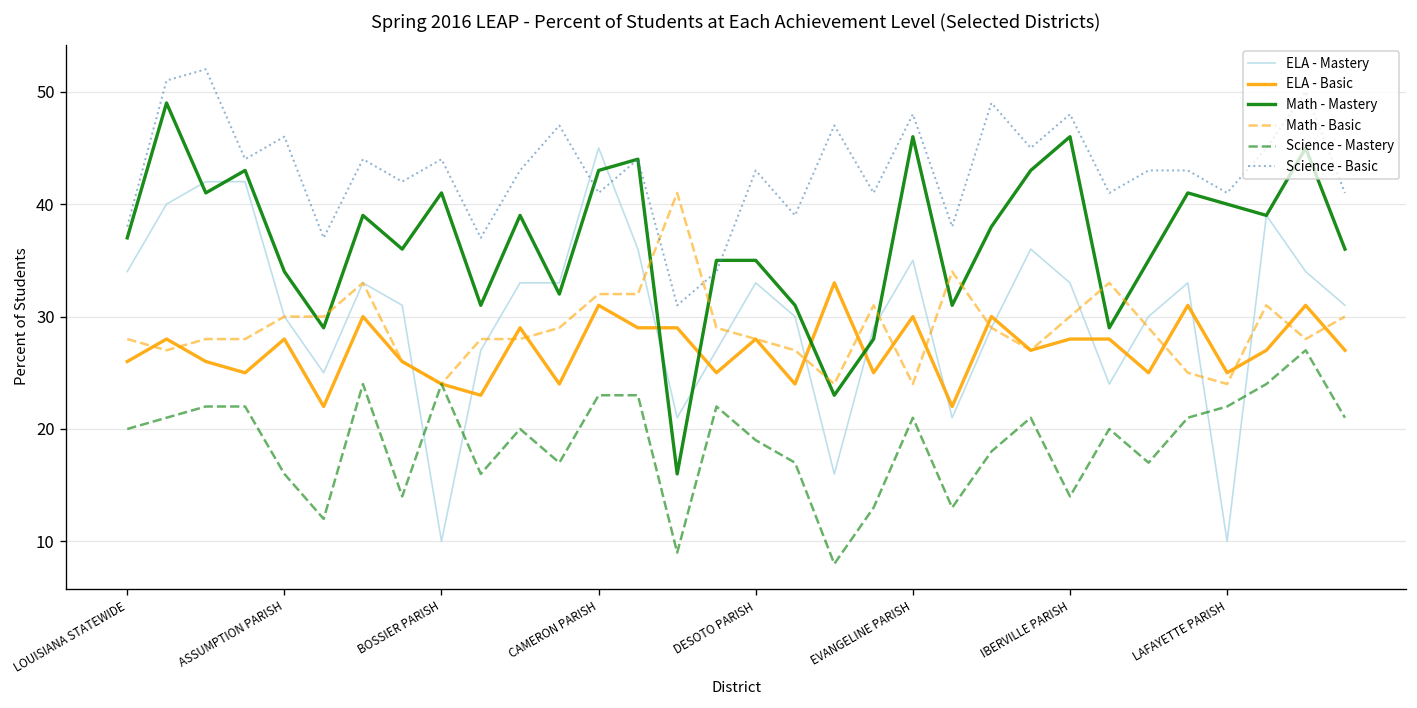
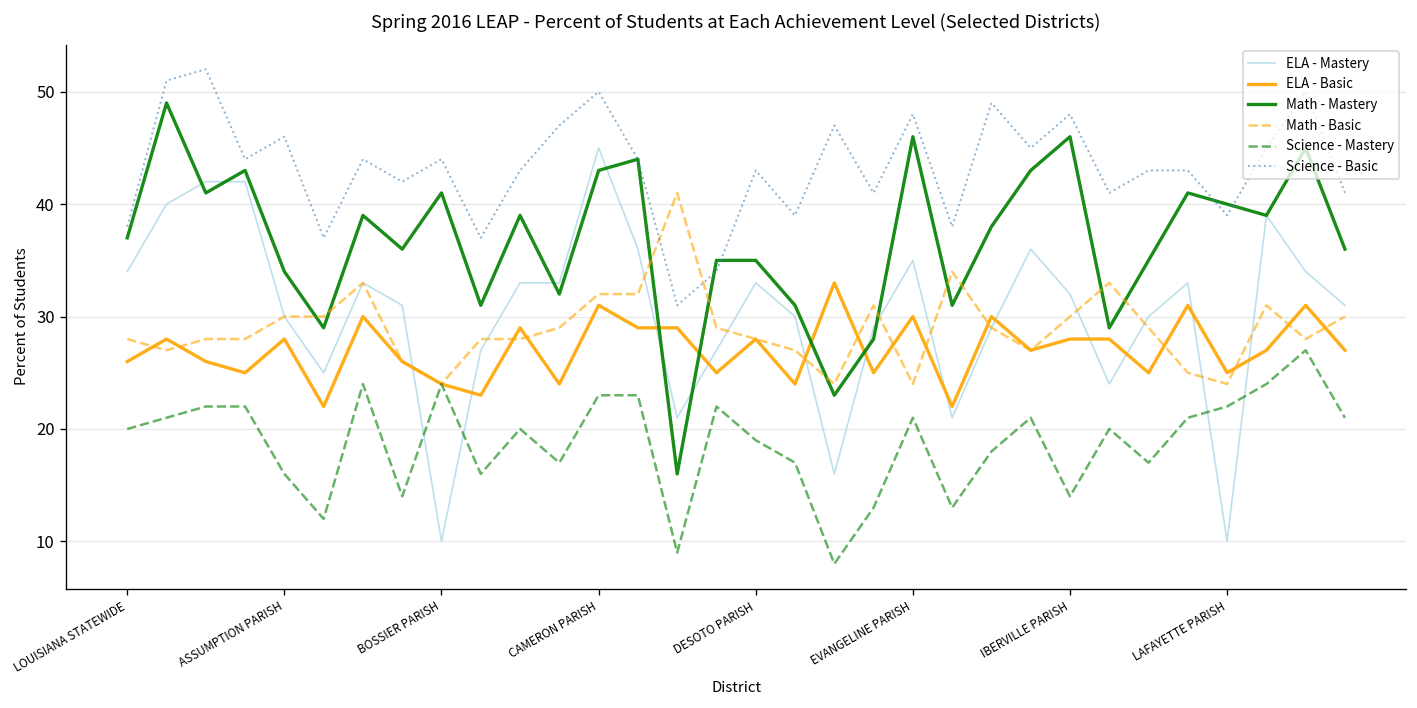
  {
    "ELA - Mastery": {
      "LOUISIANA STATEWIDE": 34,
      "BOSSIER PARISH": 10,
      "CAMERON PARISH": 45,
      "DESOTO PARISH": 33,
      "EVANGELINE PARISH": 35,
-     "IBERVILLE PARISH": 33,
+     "IBERVILLE PARISH": 32,
      "LAFAYETTE PARISH": 10
    },
    "Science - Basic": {
      "LOUISIANA STATEWIDE": 38,
      "ASSUMPTION PARISH": 46,
      "BOSSIER PARISH": 44,
-     "CAMERON PARISH": 41,
+     "CAMERON PARISH": 50,
      "DESOTO PARISH": 43,
      "EVANGELINE PARISH": 48,
      "IBERVILLE PARISH": 48,
-     "LAFAYETTE PARISH": 41
+     "LAFAYETTE PARISH": 39
    }
  }
